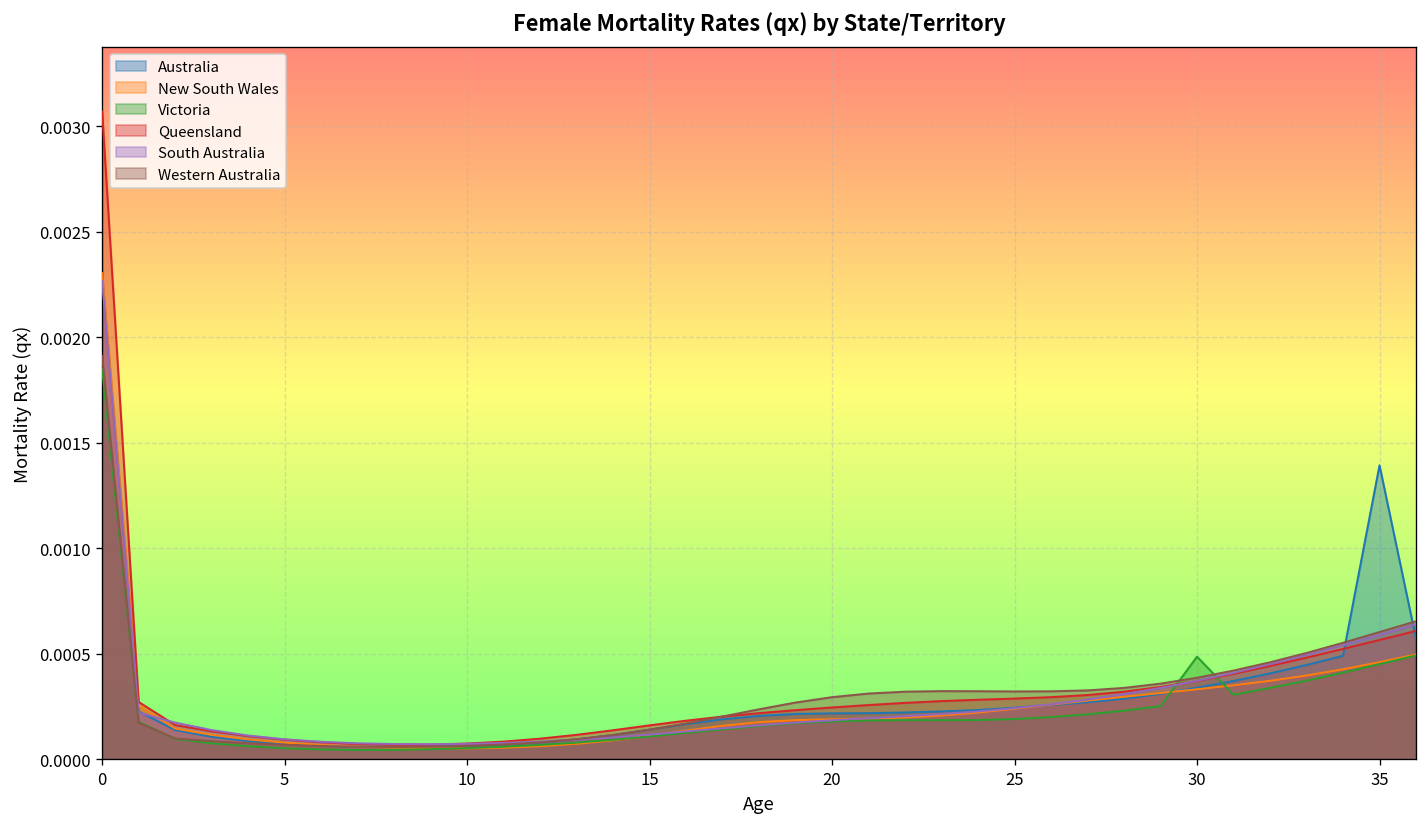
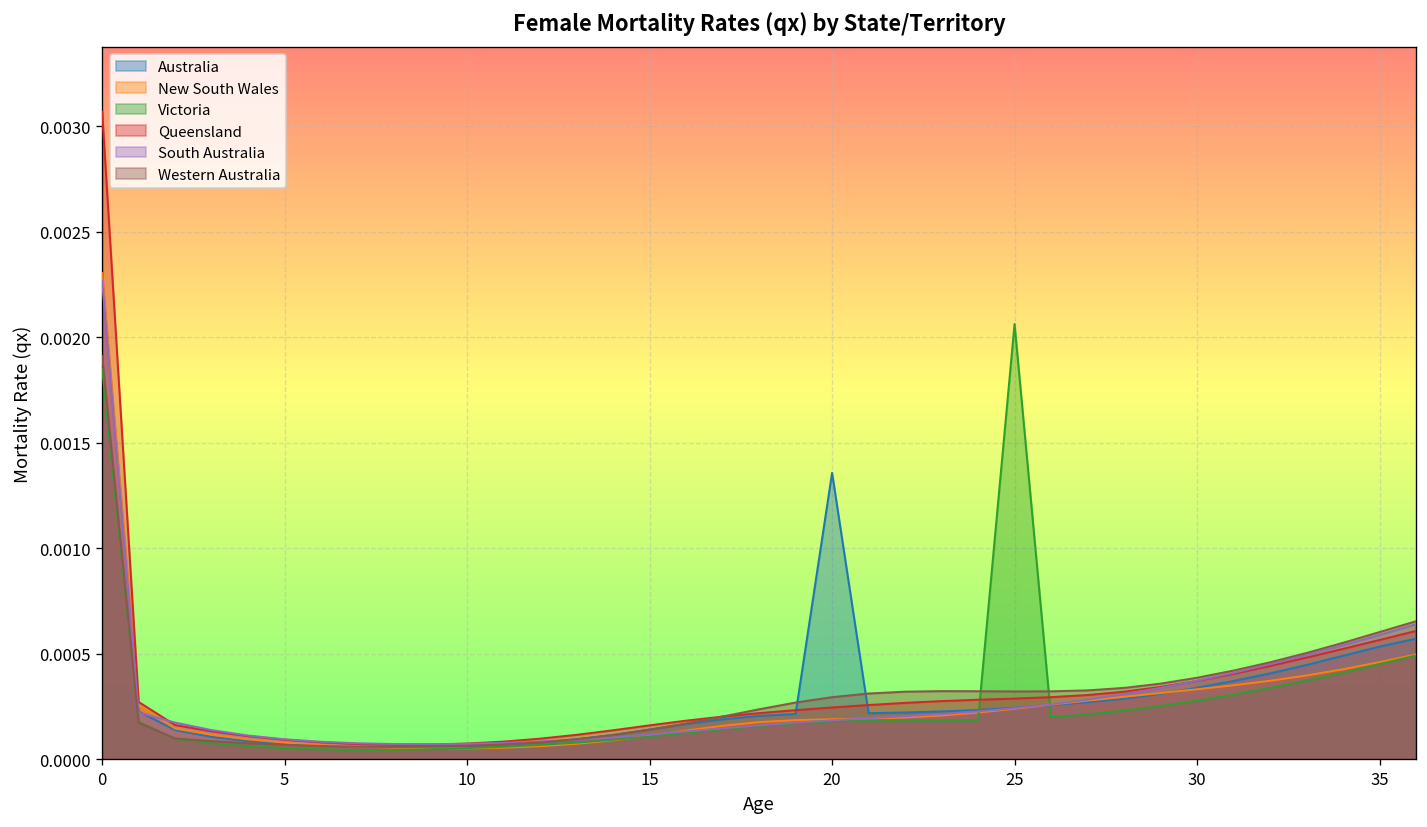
  {
    "Australia": {
-     "20": 0.00022,
-     "35": 0.00139
+     "20": 0.00136,
+     "35": 0.00053
    },
    "Victoria": {
      "0": 0.00185,
      "5": 0.00005,
-     "25": 0.00019,
-     "30": 0.00049
+     "25": 0.00206,
+     "30": 0.00028
    },
    "South Australia": {
      "0": 0.00227
    }
  }
